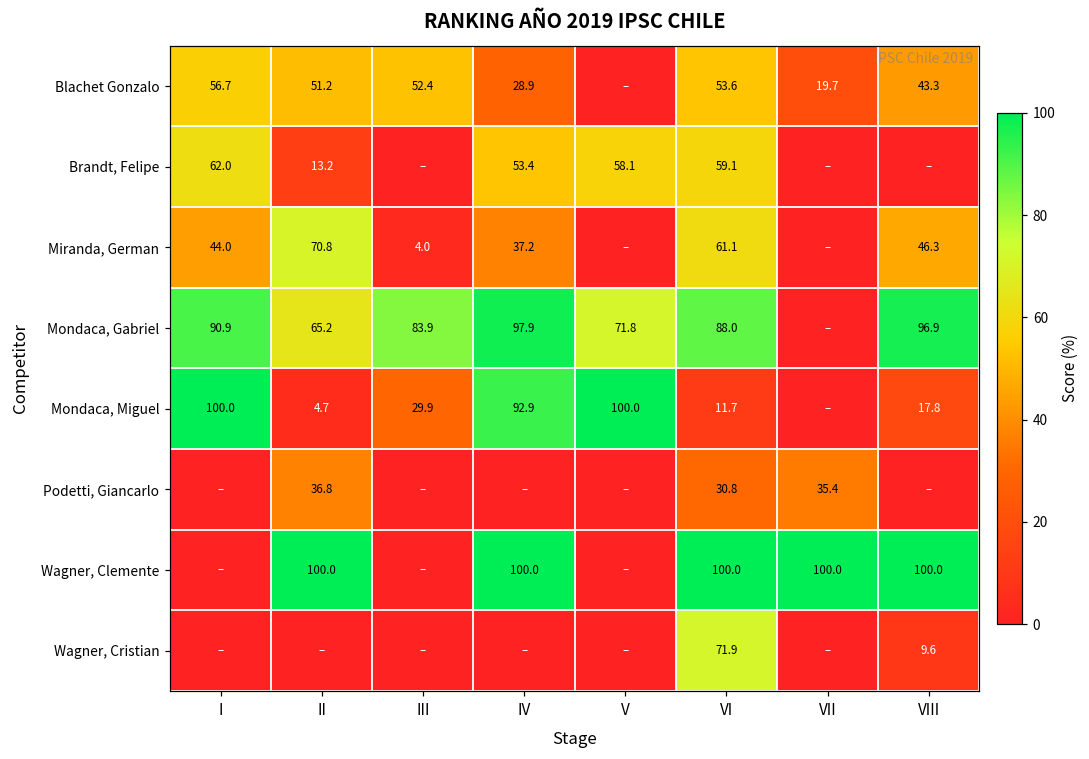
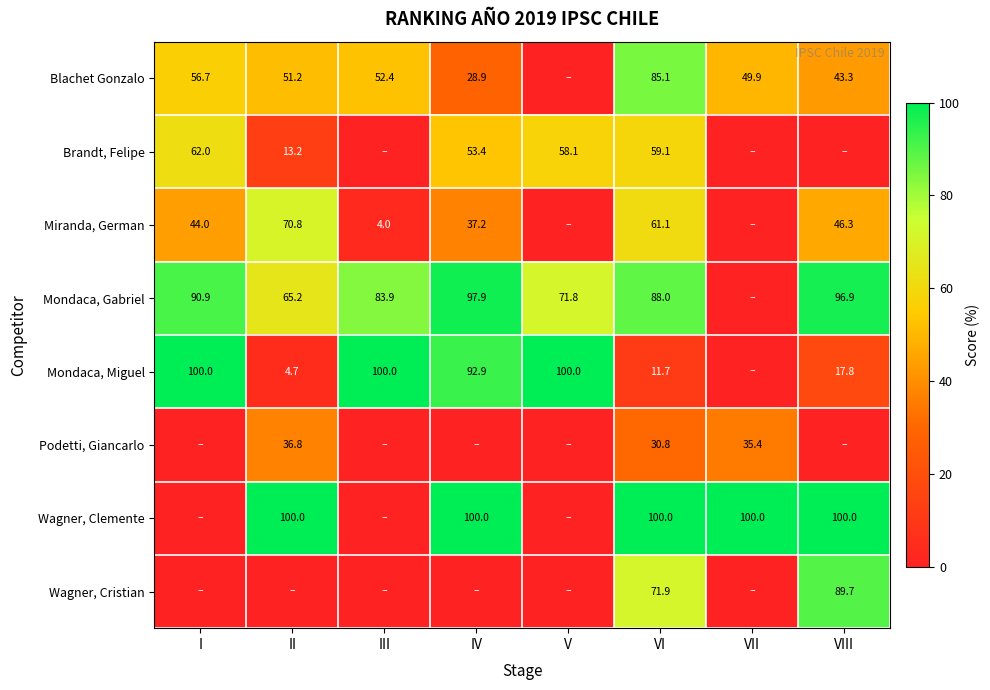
  {
    "Blachet Gonzalo": {
      "I": 56.7,
      "II": 51.2,
      "III": 52.4,
      "IV": 28.9,
-     "VI": 53.6,
-     "VII": 19.7
+     "VI": 85.1,
+     "VII": 49.9
    },
    "Brandt, Felipe": {
      "I": 62.0,
      "II": 13.2,
      "IV": 53.4,
      "V": 58.1,
      "VI": 59.1
    },
    "Miranda, German": {
      "I": 44.0,
      "II": 70.8,
      "III": 4.0,
      "IV": 37.2,
      "VI": 61.1,
      "VIII": 46.3
    },
    "Mondaca, Gabriel": {
      "I": 90.9,
      "II": 65.2,
      "III": 83.9,
      "IV": 97.9,
      "V": 71.8,
      "VI": 88.0,
      "VIII": 96.9
    },
    "Mondaca, Miguel": {
      "I": 100.0,
      "II": 4.7,
-     "III": 29.9,
+     "III": 100.0,
      "IV": 92.9,
      "V": 100.0,
      "VI": 11.7,
      "VIII": 17.8
    },
    "Podetti, Giancarlo": {
      "II": 36.8,
      "VI": 30.8,
      "VII": 35.4
    },
    "Wagner, Clemente": {
      "II": 100.0,
      "IV": 100.0,
      "VI": 100.0,
      "VII": 100.0,
      "VIII": 100.0
    },
    "Wagner, Cristian": {
      "VI": 71.9,
-     "VIII": 9.6
+     "VIII": 89.7
    }
  }
